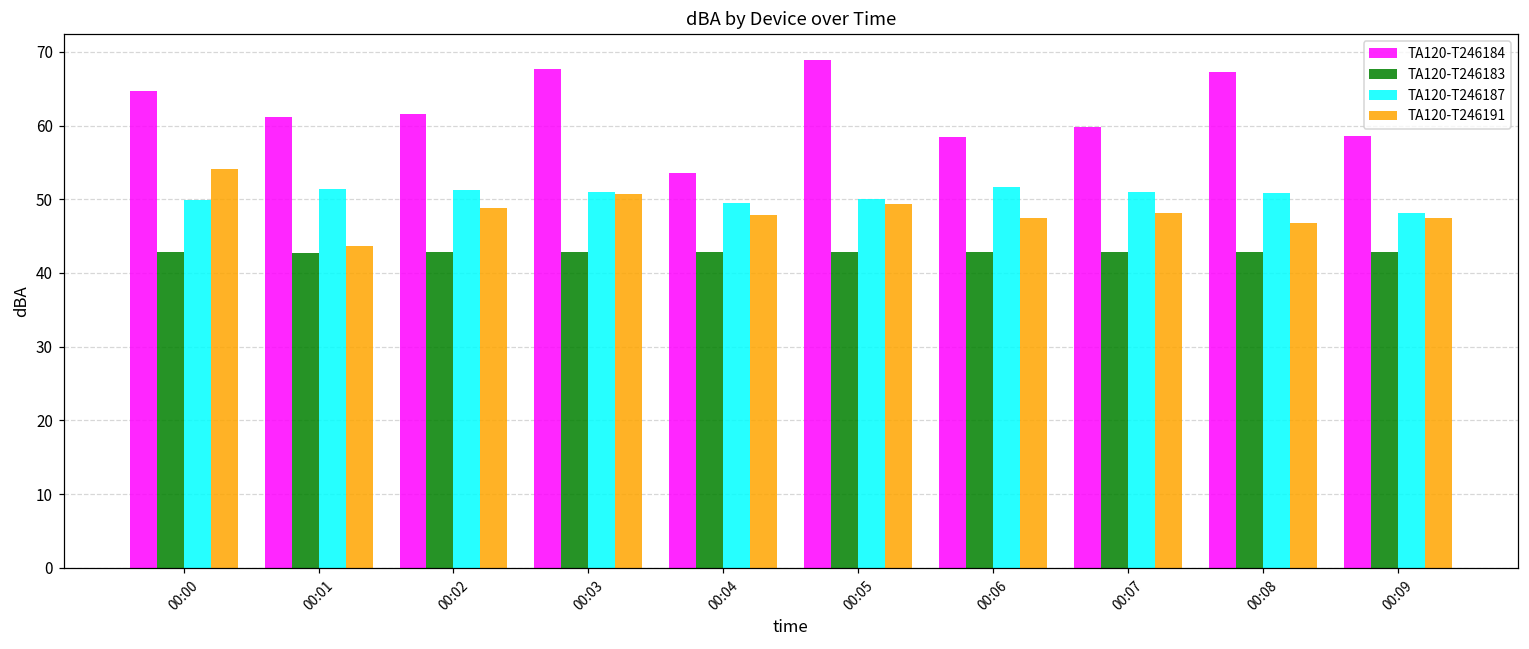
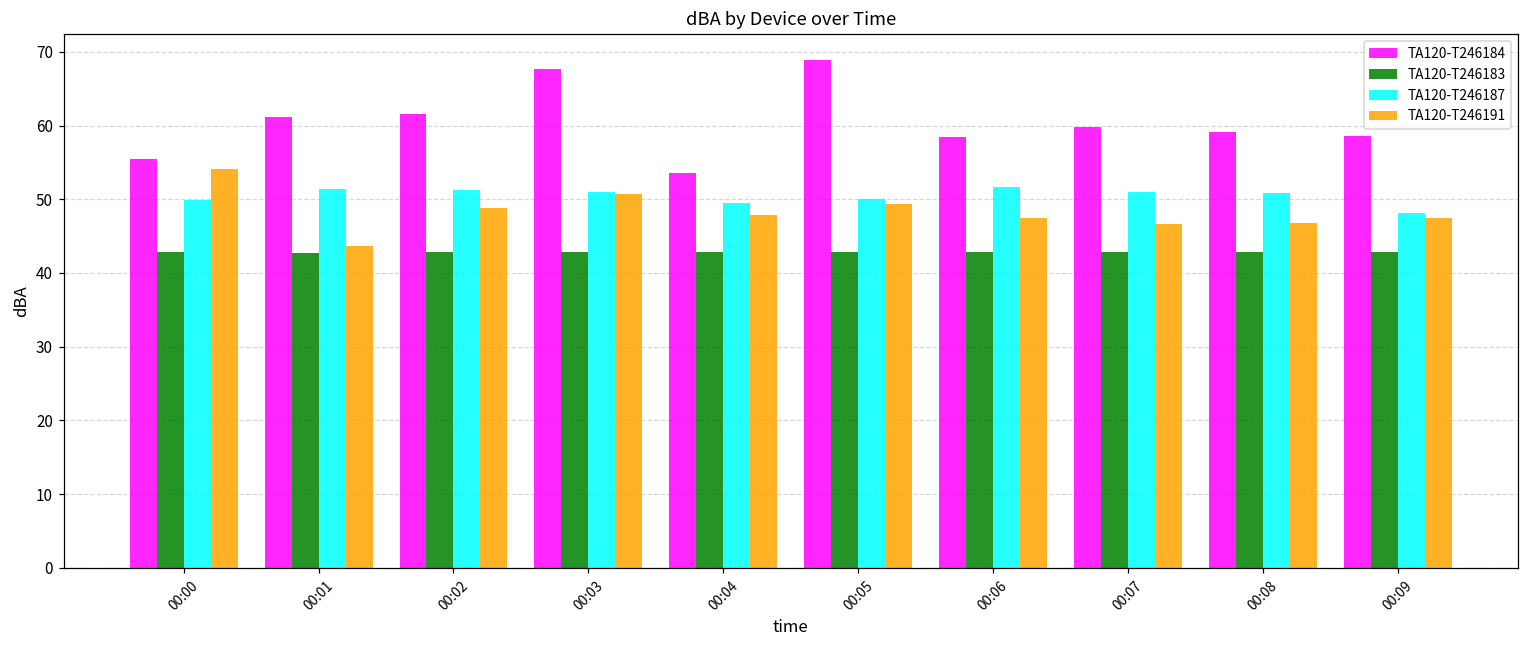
  {
    "TA120-T246184": {
-     "00:00": 65,
+     "00:00": 55,
      "00:01": 61,
      "00:02": 62,
      "00:03": 68,
      "00:04": 54,
      "00:05": 69,
      "00:06": 58,
      "00:07": 60,
-     "00:08": 67,
+     "00:08": 59,
      "00:09": 59
    },
    "TA120-T246183": {
      "00:00": 43,
      "00:01": 43,
      "00:02": 43,
      "00:03": 43,
      "00:04": 43,
      "00:05": 43,
      "00:06": 43,
      "00:07": 43,
      "00:08": 43,
      "00:09": 43
    },
    "TA120-T246187": {
      "00:00": 50,
      "00:01": 51,
      "00:02": 51,
      "00:03": 51,
      "00:04": 50,
      "00:05": 50,
      "00:06": 52,
      "00:07": 51,
      "00:08": 51,
      "00:09": 48
    },
    "TA120-T246191": {
      "00:00": 54,
      "00:01": 44,
      "00:02": 49,
      "00:03": 51,
      "00:04": 48,
      "00:05": 49,
      "00:06": 47,
-     "00:07": 48,
+     "00:07": 47,
      "00:08": 47,
      "00:09": 48
    }
  }
